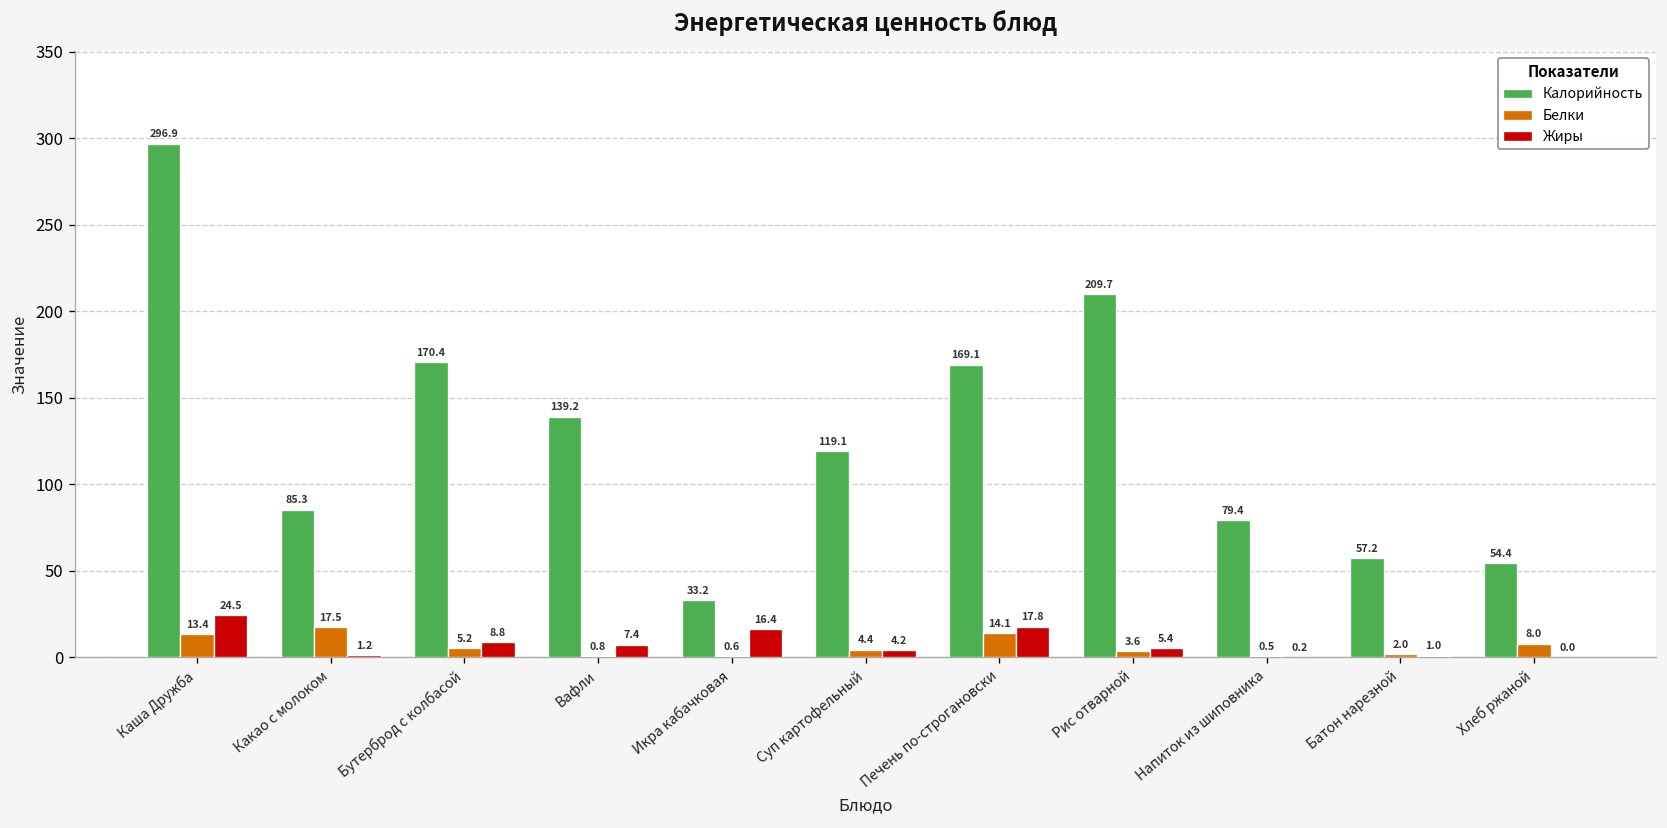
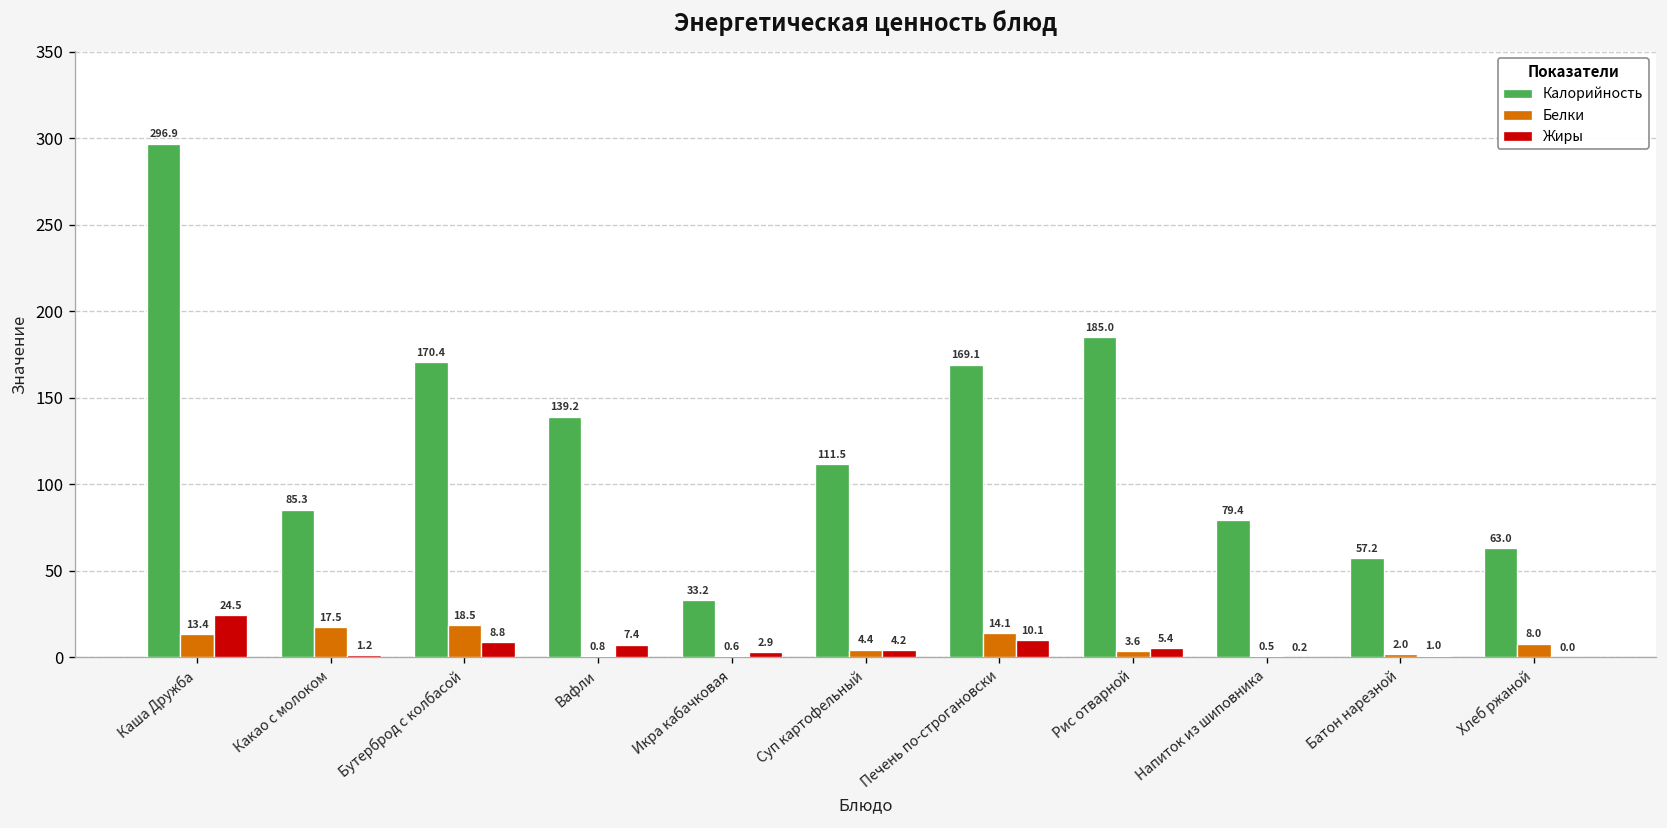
  {
    "Калорийность": {
      "Каша Дружба": 296.9,
      "Какао с молоком": 85.3,
      "Бутерброд с колбасой": 170.4,
      "Вафли": 139.2,
      "Икра кабачковая": 33.2,
-     "Суп картофельный": 119.1,
+     "Суп картофельный": 111.5,
      "Печень по-строгановски": 169.1,
-     "Рис отварной": 209.7,
+     "Рис отварной": 185.0,
      "Напиток из шиповника": 79.4,
      "Батон нарезной": 57.2,
-     "Хлеб ржаной": 54.4
+     "Хлеб ржаной": 63.0
    },
    "Белки": {
      "Каша Дружба": 13.4,
      "Какао с молоком": 17.5,
-     "Бутерброд с колбасой": 5.2,
+     "Бутерброд с колбасой": 18.5,
      "Вафли": 0.8,
      "Икра кабачковая": 0.6,
      "Суп картофельный": 4.4,
      "Печень по-строгановски": 14.1,
      "Рис отварной": 3.6,
      "Напиток из шиповника": 0.5,
      "Батон нарезной": 2.0,
      "Хлеб ржаной": 8.0
    },
    "Жиры": {
      "Каша Дружба": 24.5,
      "Какао с молоком": 1.2,
      "Бутерброд с колбасой": 8.8,
      "Вафли": 7.4,
-     "Икра кабачковая": 16.4,
+     "Икра кабачковая": 2.9,
      "Суп картофельный": 4.2,
-     "Печень по-строгановски": 17.8,
+     "Печень по-строгановски": 10.1,
      "Рис отварной": 5.4,
      "Напиток из шиповника": 0.2,
      "Батон нарезной": 1.0,
      "Хлеб ржаной": 0.0
    }
  }
